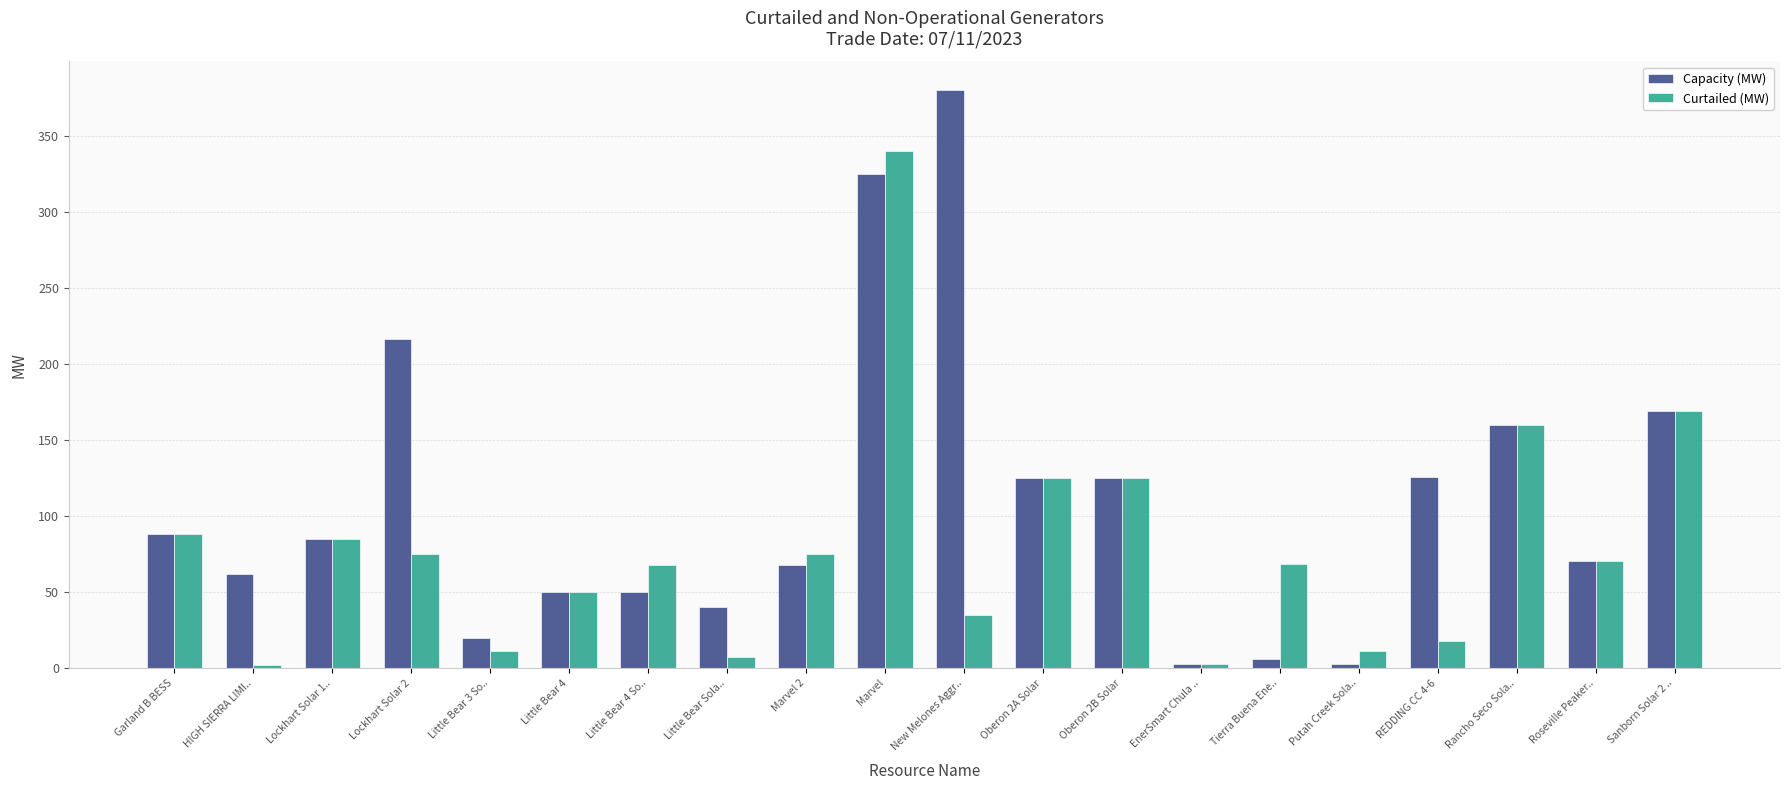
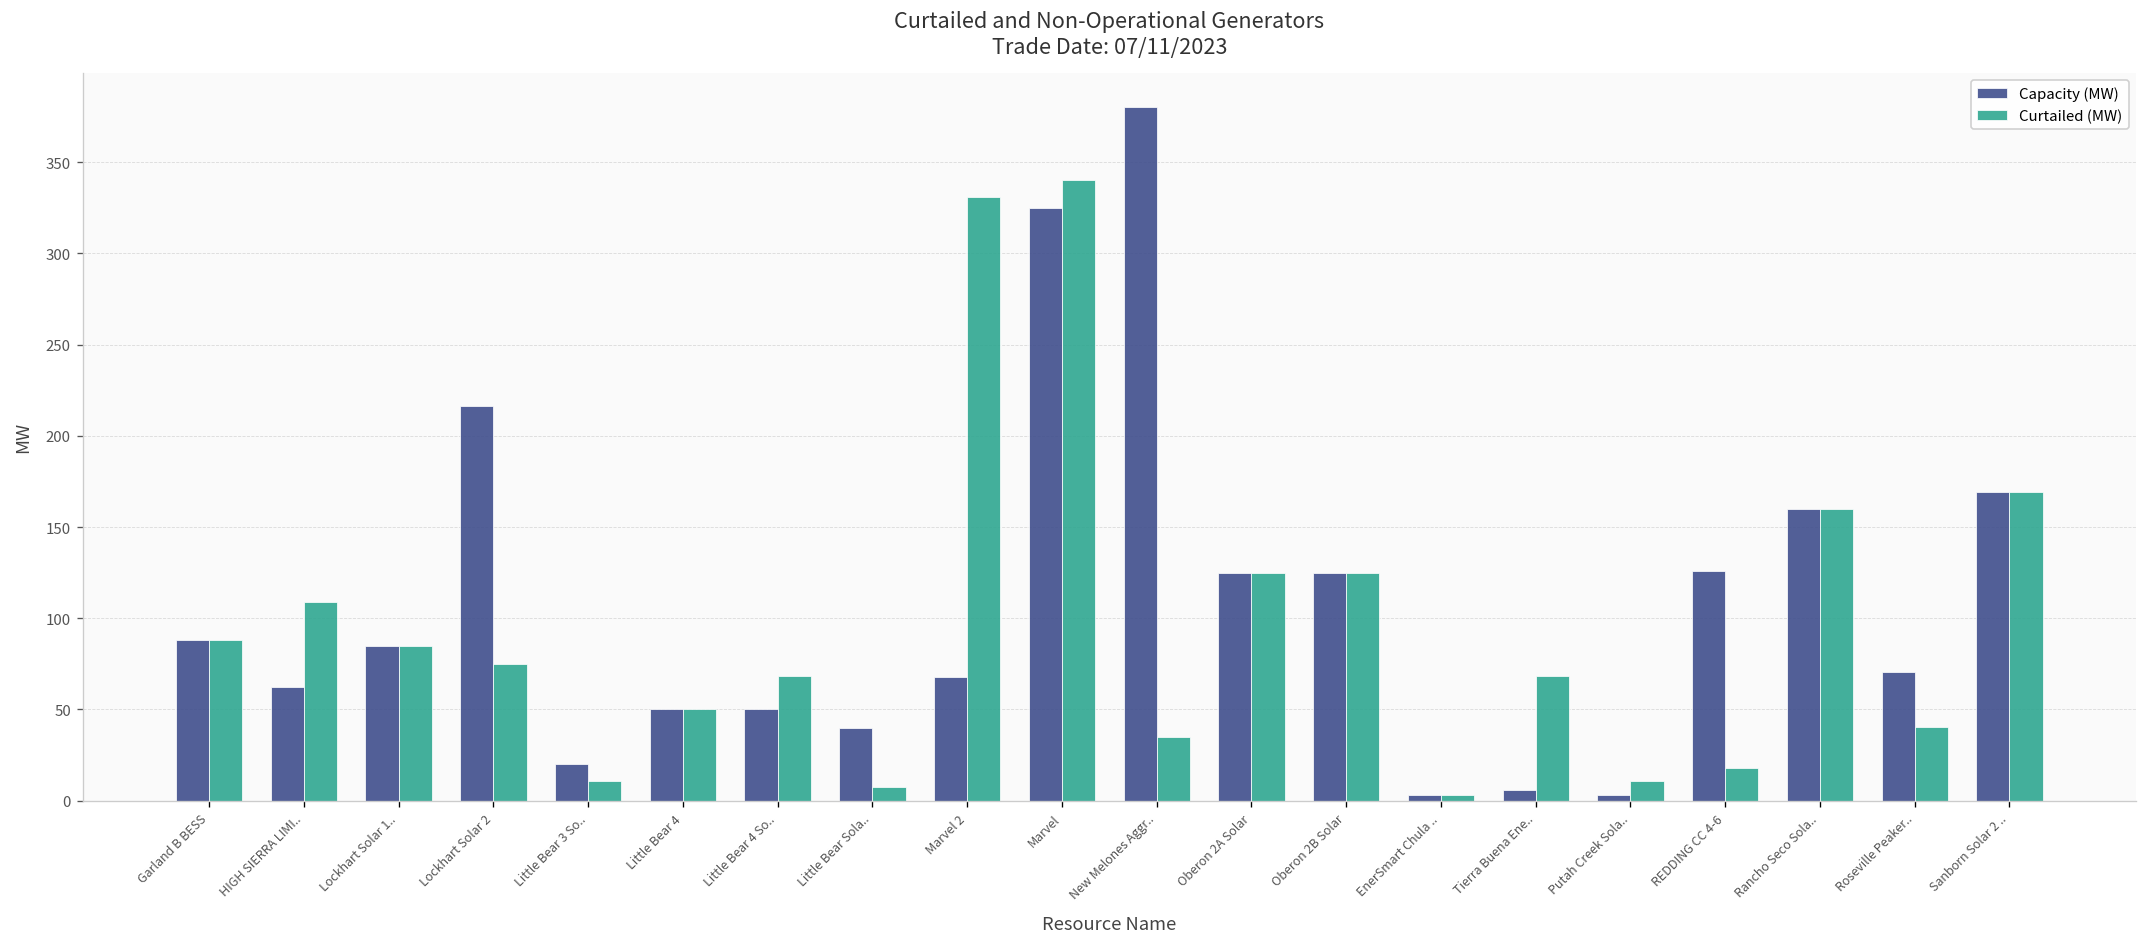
  {
    "Capacity (MW)": {
      "Garland B BESS": 88,
      "HIGH SIERRA LIMI..": 62,
      "Lockhart Solar 1..": 85,
      "Lockhart Solar 2": 217,
      "Little Bear 3 So..": 20,
      "Little Bear 4": 50,
      "Little Bear 4 So..": 50,
      "Little Bear Sola..": 40,
      "Marvel 2": 68,
      "Marvel": 325,
      "New Melones Aggr..": 380,
      "Oberon 2A Solar": 125,
      "Oberon 2B Solar": 125,
      "EnerSmart Chula ..": 3,
      "Tierra Buena Ene..": 6,
      "Putah Creek Sola..": 3,
      "REDDING CC 4-6": 126,
      "Rancho Seco Sola..": 160,
      "Roseville Peaker..": 70,
      "Sanborn Solar 2 ..": 169
    },
    "Curtailed (MW)": {
      "Garland B BESS": 88,
-     "HIGH SIERRA LIMI..": 2,
+     "HIGH SIERRA LIMI..": 109,
      "Lockhart Solar 1..": 85,
      "Lockhart Solar 2": 75,
      "Little Bear 3 So..": 11,
      "Little Bear 4": 50,
      "Little Bear 4 So..": 68,
      "Little Bear Sola..": 7,
-     "Marvel 2": 75,
+     "Marvel 2": 331,
      "Marvel": 340,
      "New Melones Aggr..": 35,
      "Oberon 2A Solar": 125,
      "Oberon 2B Solar": 125,
      "EnerSmart Chula ..": 3,
      "Tierra Buena Ene..": 69,
      "Putah Creek Sola..": 11,
      "REDDING CC 4-6": 18,
      "Rancho Seco Sola..": 160,
-     "Roseville Peaker..": 70,
+     "Roseville Peaker..": 41,
      "Sanborn Solar 2 ..": 169
    }
  }
